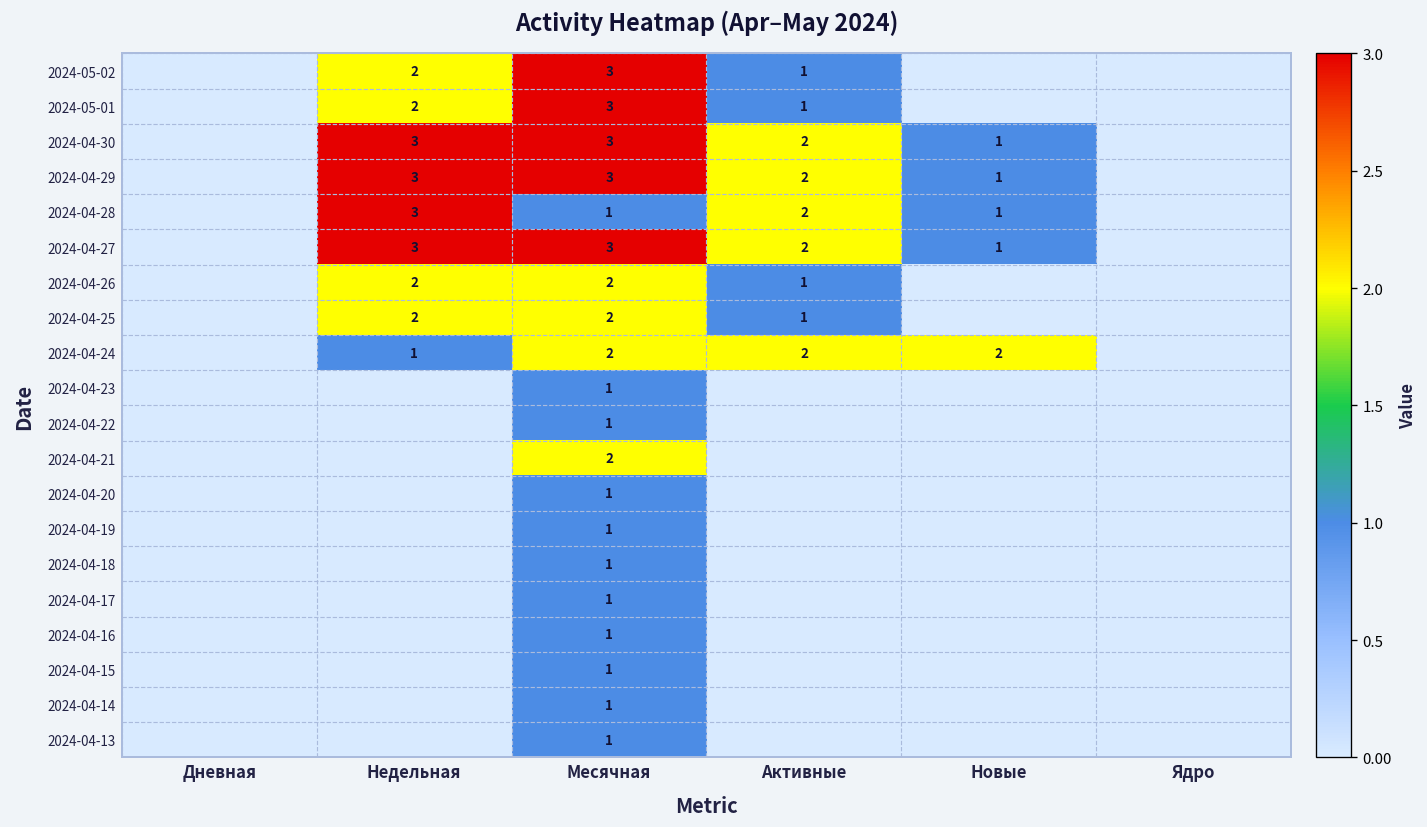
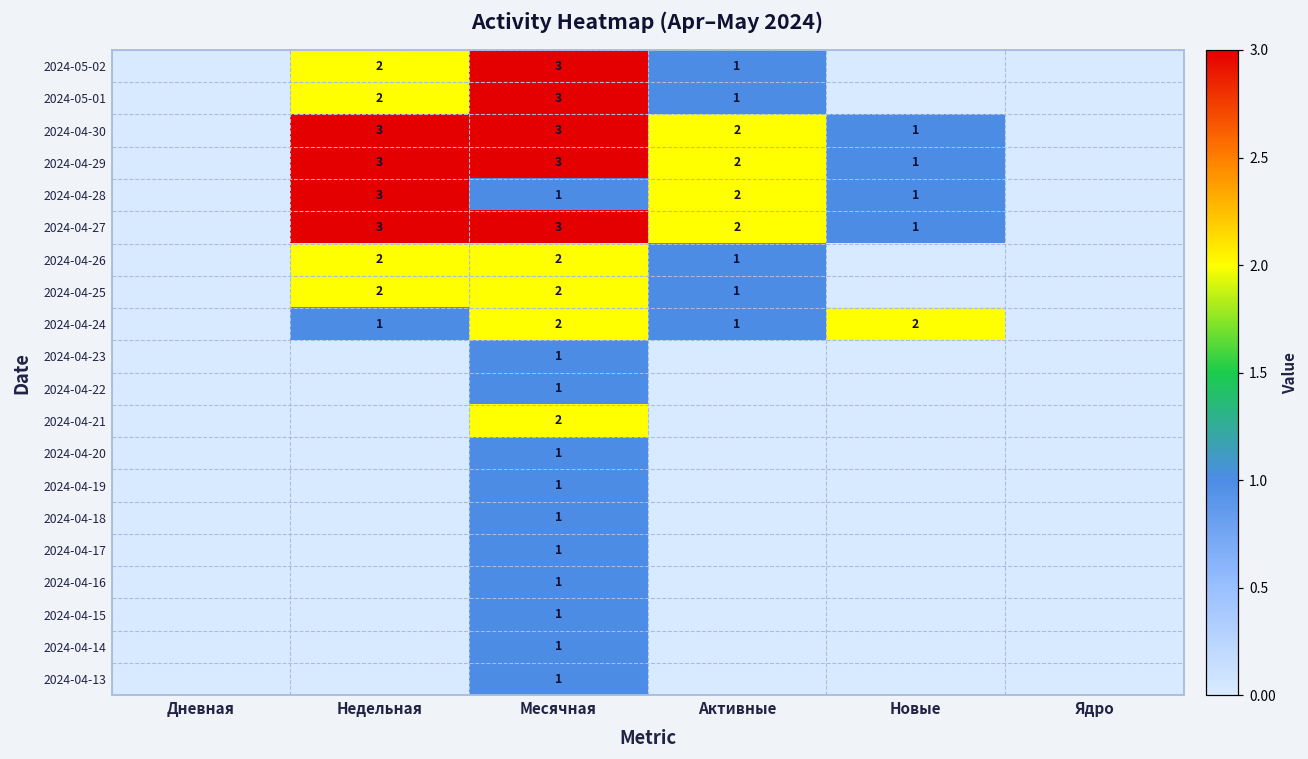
  {
    "2024-05-02": {
      "Недельная": 2,
      "Месячная": 3,
      "Активные": 1
    },
    "2024-05-01": {
      "Недельная": 2,
      "Месячная": 3,
      "Активные": 1
    },
    "2024-04-30": {
      "Недельная": 3,
      "Месячная": 3,
      "Активные": 2,
      "Новые": 1
    },
    "2024-04-29": {
      "Недельная": 3,
      "Месячная": 3,
      "Активные": 2,
      "Новые": 1
    },
    "2024-04-28": {
      "Недельная": 3,
      "Месячная": 1,
      "Активные": 2,
      "Новые": 1
    },
    "2024-04-27": {
      "Недельная": 3,
      "Месячная": 3,
      "Активные": 2,
      "Новые": 1
    },
    "2024-04-26": {
      "Недельная": 2,
      "Месячная": 2,
      "Активные": 1
    },
    "2024-04-25": {
      "Недельная": 2,
      "Месячная": 2,
      "Активные": 1
    },
    "2024-04-24": {
      "Недельная": 1,
      "Месячная": 2,
-     "Активные": 2,
+     "Активные": 1,
      "Новые": 2
    },
    "2024-04-23": {
      "Месячная": 1
    },
    "2024-04-22": {
      "Месячная": 1
    },
    "2024-04-21": {
      "Месячная": 2
    },
    "2024-04-20": {
      "Месячная": 1
    },
    "2024-04-19": {
      "Месячная": 1
    },
    "2024-04-18": {
      "Месячная": 1
    },
    "2024-04-17": {
      "Месячная": 1
    },
    "2024-04-16": {
      "Месячная": 1
    },
    "2024-04-15": {
      "Месячная": 1
    },
    "2024-04-14": {
      "Месячная": 1
    },
    "2024-04-13": {
      "Месячная": 1
    }
  }
